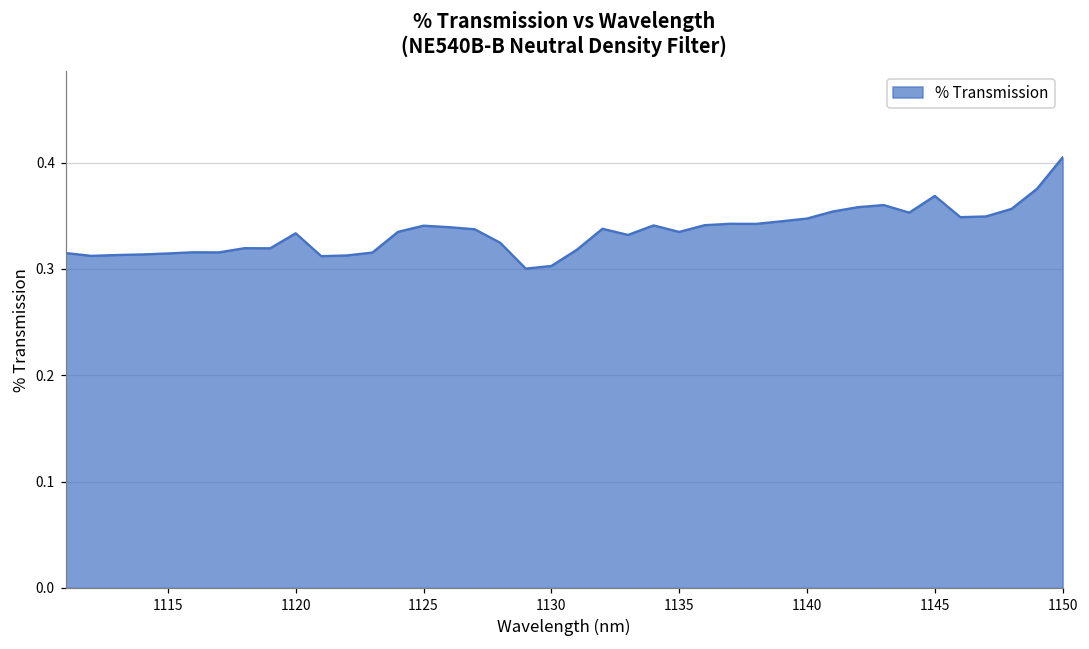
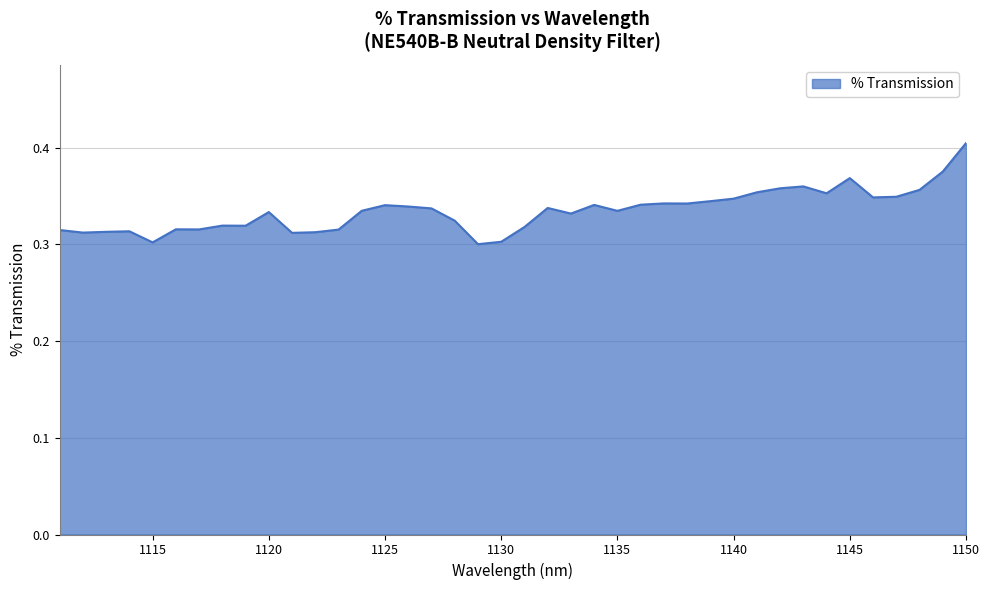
  {
-   "1115": 0.31,
+   "1115": 0.30,
    "1120": 0.33,
    "1125": 0.34,
    "1130": 0.30,
    "1135": 0.33,
    "1140": 0.35,
    "1145": 0.37,
    "1150": 0.40
  }
